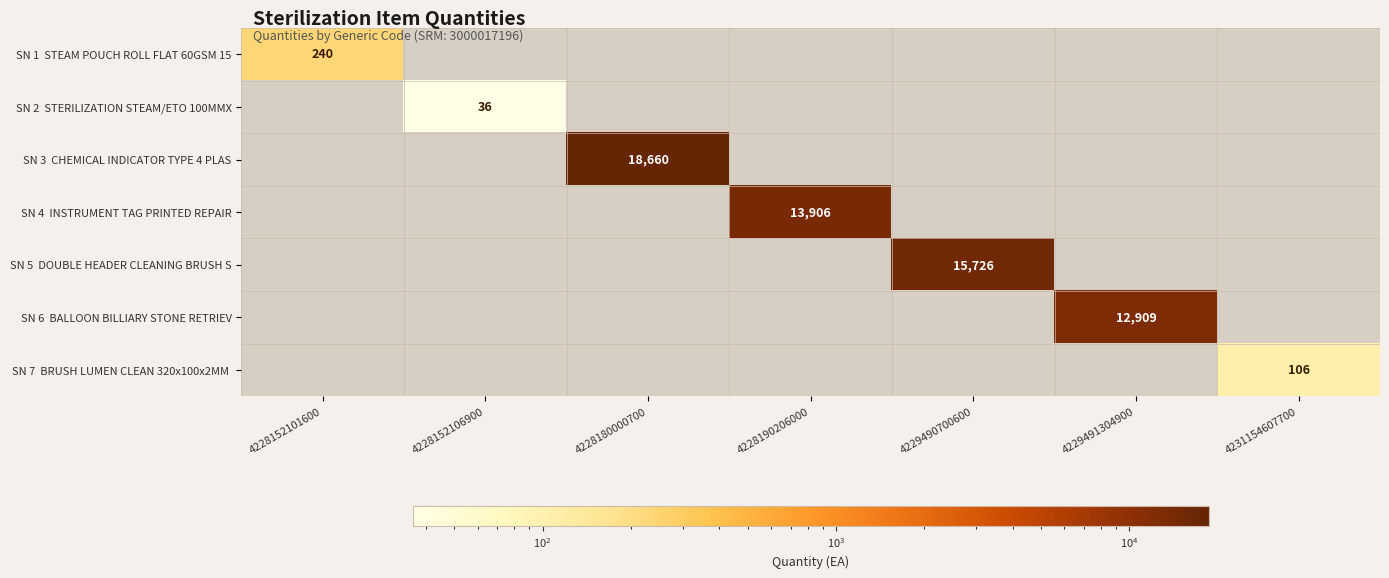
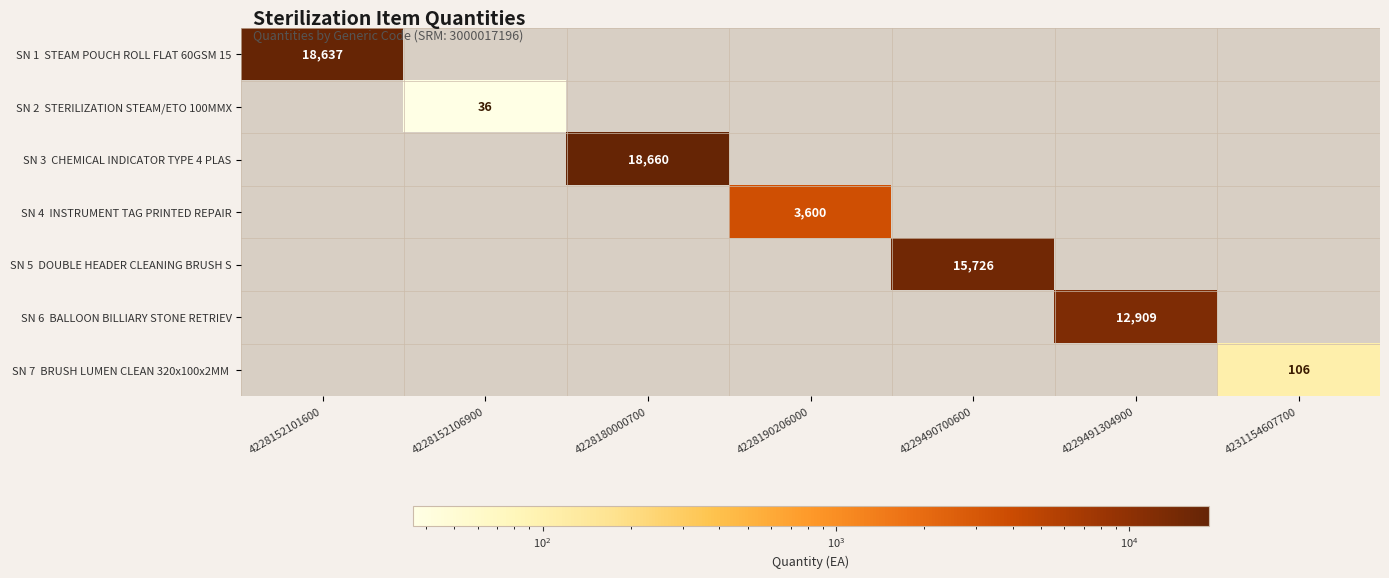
  {
    "SN 1 STEAM POUCH ROLL FLAT 60GSM 15": {
-     "4228152101600": "240"
+     "4228152101600": "18,637"
    },
    "SN 2 STERILIZATION STEAM/ETO 100MMX": {
      "4228152106900": "36"
    },
    "SN 3 CHEMICAL INDICATOR TYPE 4 PLAS": {
      "4228180000700": "18,660"
    },
    "SN 4 INSTRUMENT TAG PRINTED REPAIR": {
-     "4228190206000": "13,906"
+     "4228190206000": "3,600"
    },
    "SN 5 DOUBLE HEADER CLEANING BRUSH S": {
      "4229490700600": "15,726"
    },
    "SN 6 BALLOON BILLIARY STONE RETRIEV": {
      "4229491304900": "12,909"
    },
    "SN 7 BRUSH LUMEN CLEAN 320x100x2MM": {
      "4231154607700": "106"
    }
  }
